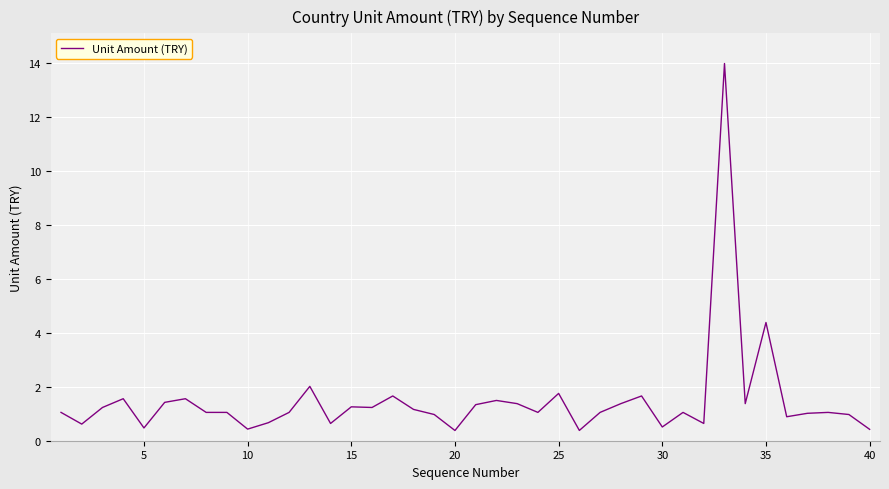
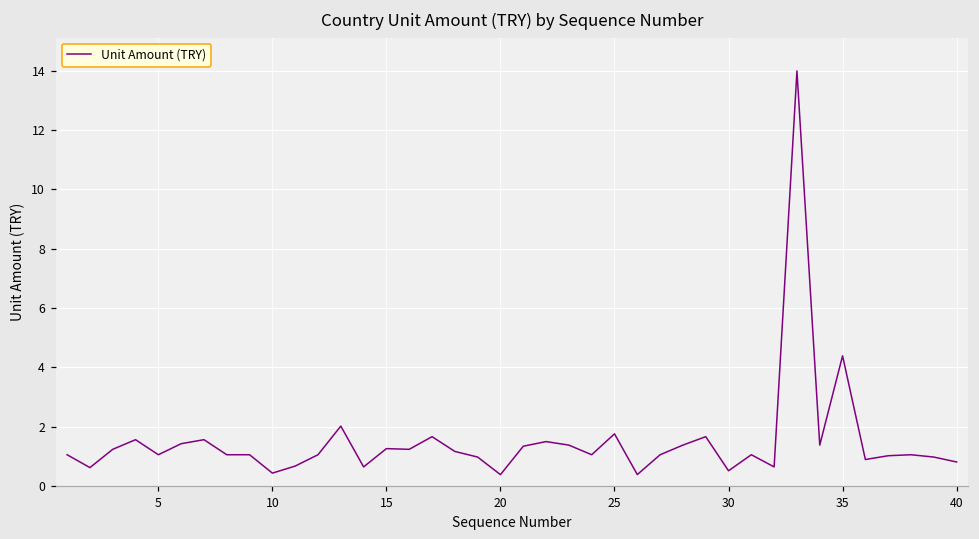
  {
-   "5": 0.5,
+   "5": 1.1,
    "10": 0.4,
    "15": 1.3,
    "20": 0.4,
    "25": 1.8,
    "30": 0.5,
    "35": 4.4,
-   "40": 0.4
+   "40": 0.8
  }
